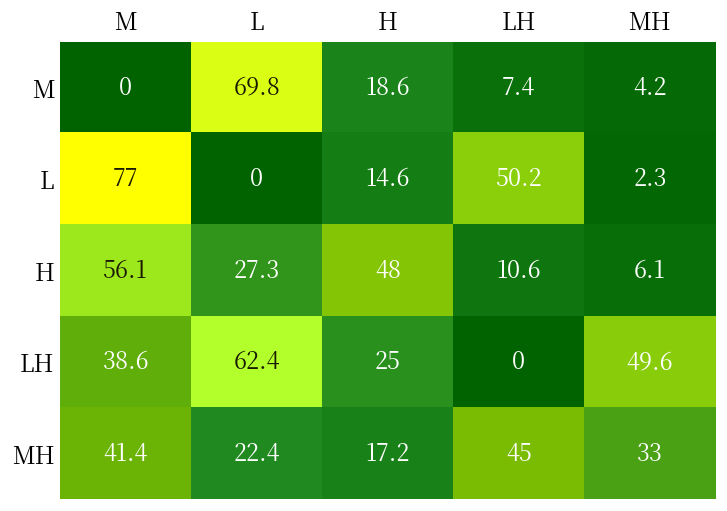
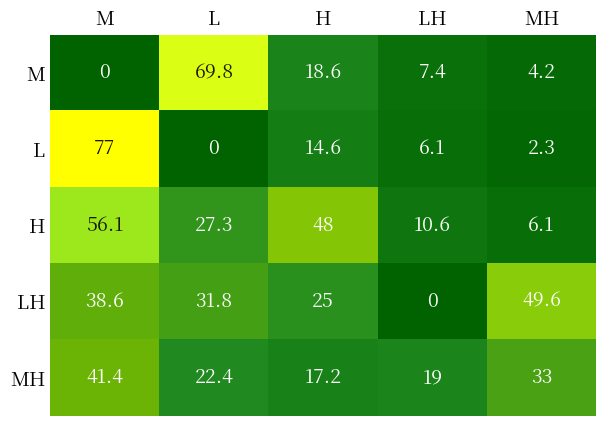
  {
    "M": {
      "M": 0,
      "L": 69.8,
      "H": 18.6,
      "LH": 7.4,
      "MH": 4.2
    },
    "L": {
      "M": 77,
      "L": 0,
      "H": 14.6,
-     "LH": 50.2,
+     "LH": 6.1,
      "MH": 2.3
    },
    "H": {
      "M": 56.1,
      "L": 27.3,
      "H": 48,
      "LH": 10.6,
      "MH": 6.1
    },
    "LH": {
      "M": 38.6,
-     "L": 62.4,
+     "L": 31.8,
      "H": 25,
      "LH": 0,
      "MH": 49.6
    },
    "MH": {
      "M": 41.4,
      "L": 22.4,
      "H": 17.2,
-     "LH": 45,
+     "LH": 19,
      "MH": 33
    }
  }
